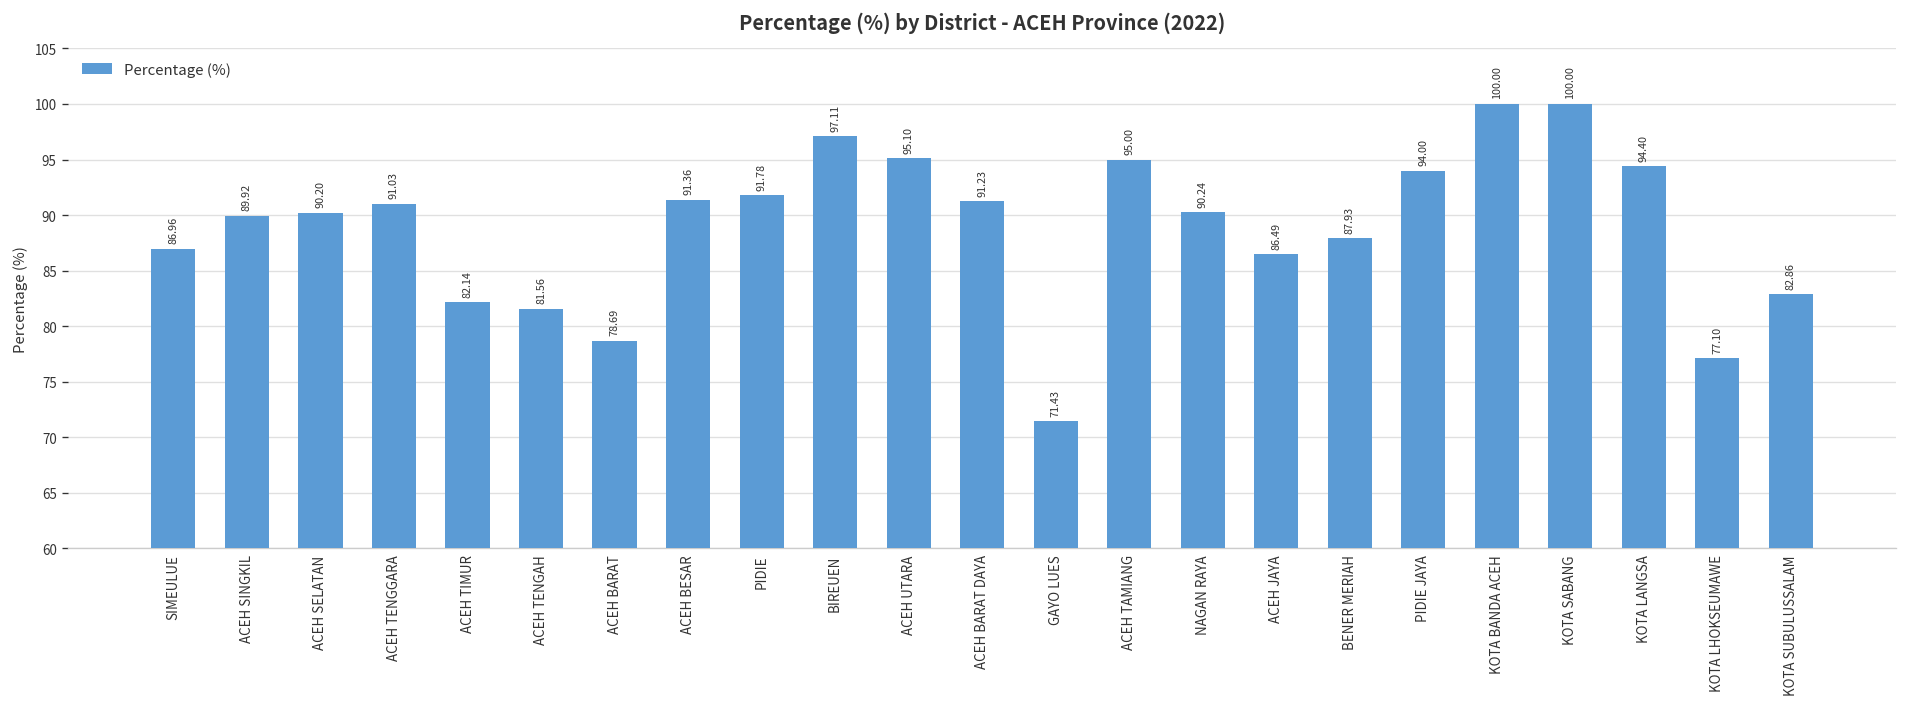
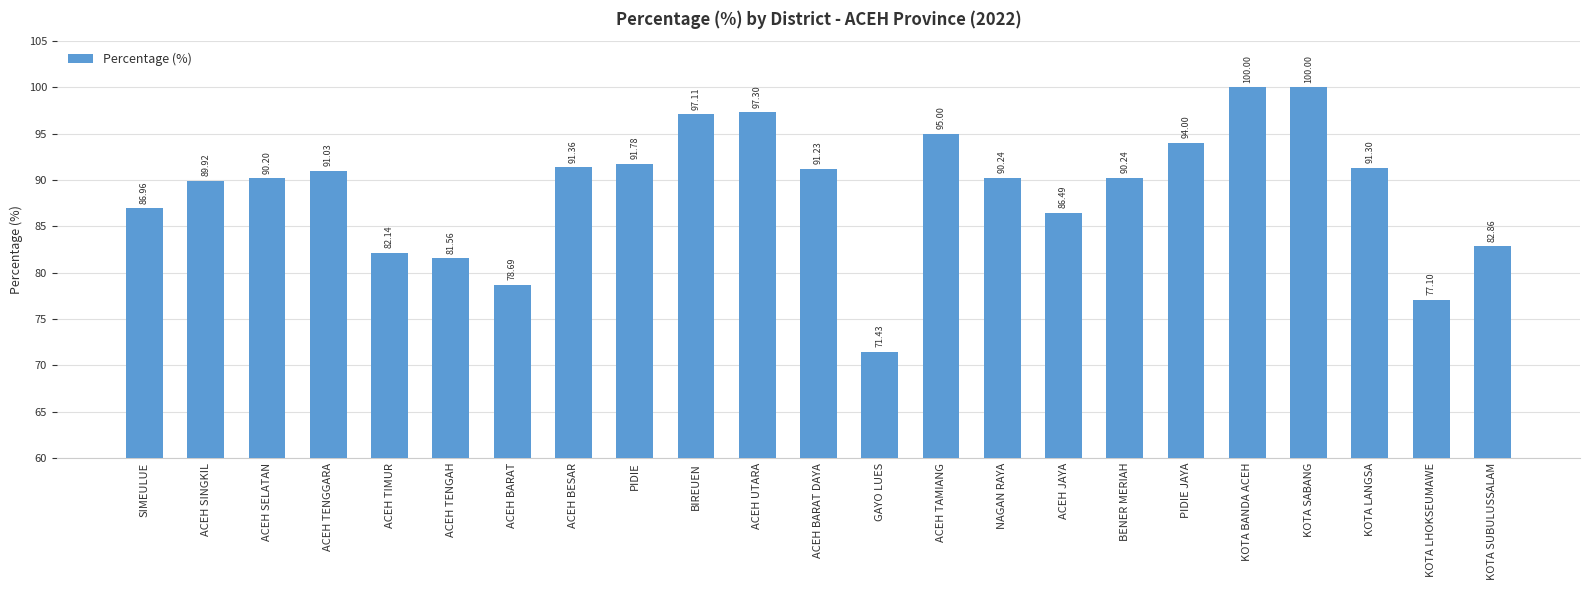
  {
    "SIMEULUE": 86.96,
    "ACEH SINGKIL": 89.92,
    "ACEH SELATAN": 90.20,
    "ACEH TENGGARA": 91.03,
    "ACEH TIMUR": 82.14,
    "ACEH TENGAH": 81.56,
    "ACEH BARAT": 78.69,
    "ACEH BESAR": 91.36,
    "PIDIE": 91.78,
    "BIREUEN": 97.11,
-   "ACEH UTARA": 95.10,
+   "ACEH UTARA": 97.30,
    "ACEH BARAT DAYA": 91.23,
    "GAYO LUES": 71.43,
    "ACEH TAMIANG": 95.00,
    "NAGAN RAYA": 90.24,
    "ACEH JAYA": 86.49,
-   "BENER MERIAH": 87.93,
+   "BENER MERIAH": 90.24,
    "PIDIE JAYA": 94.00,
    "KOTA BANDA ACEH": 100.00,
    "KOTA SABANG": 100.00,
-   "KOTA LANGSA": 94.40,
+   "KOTA LANGSA": 91.30,
    "KOTA LHOKSEUMAWE": 77.10,
    "KOTA SUBULUSSALAM": 82.86
  }
